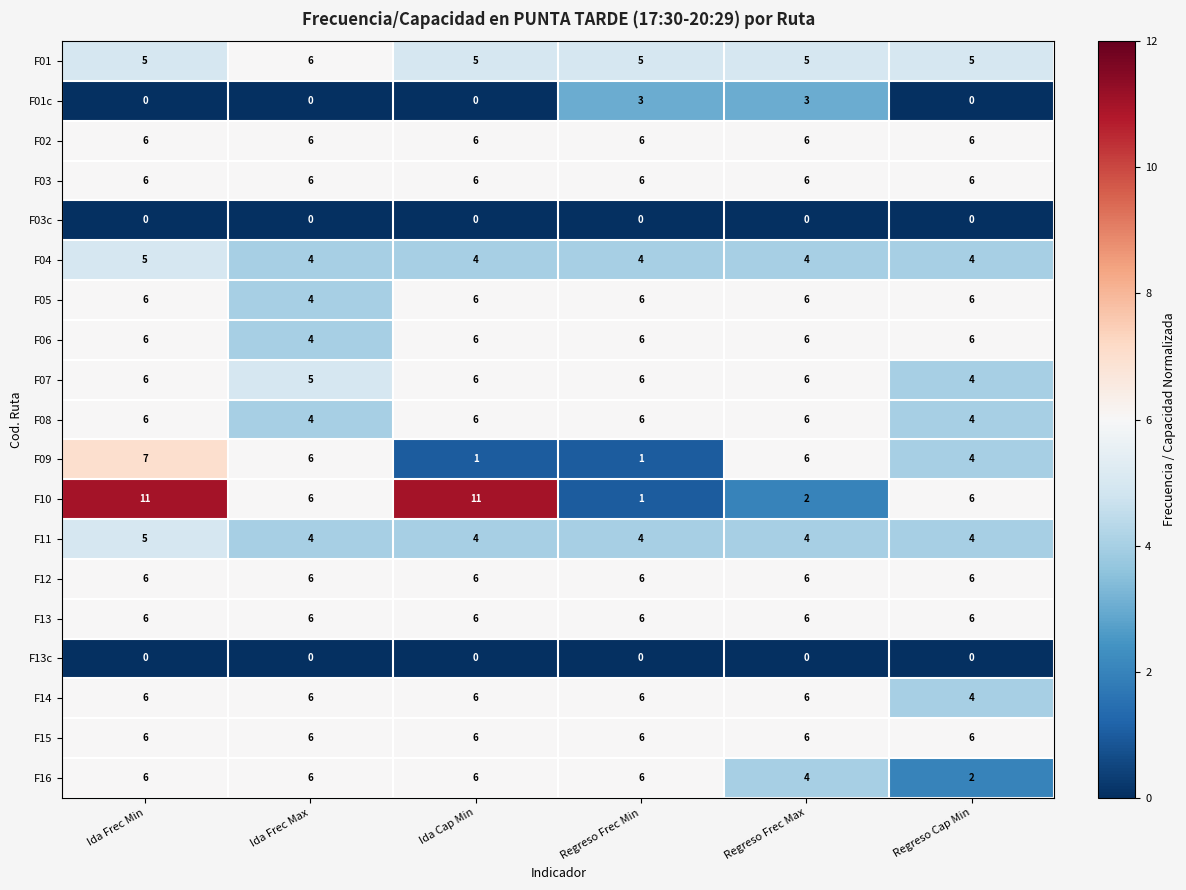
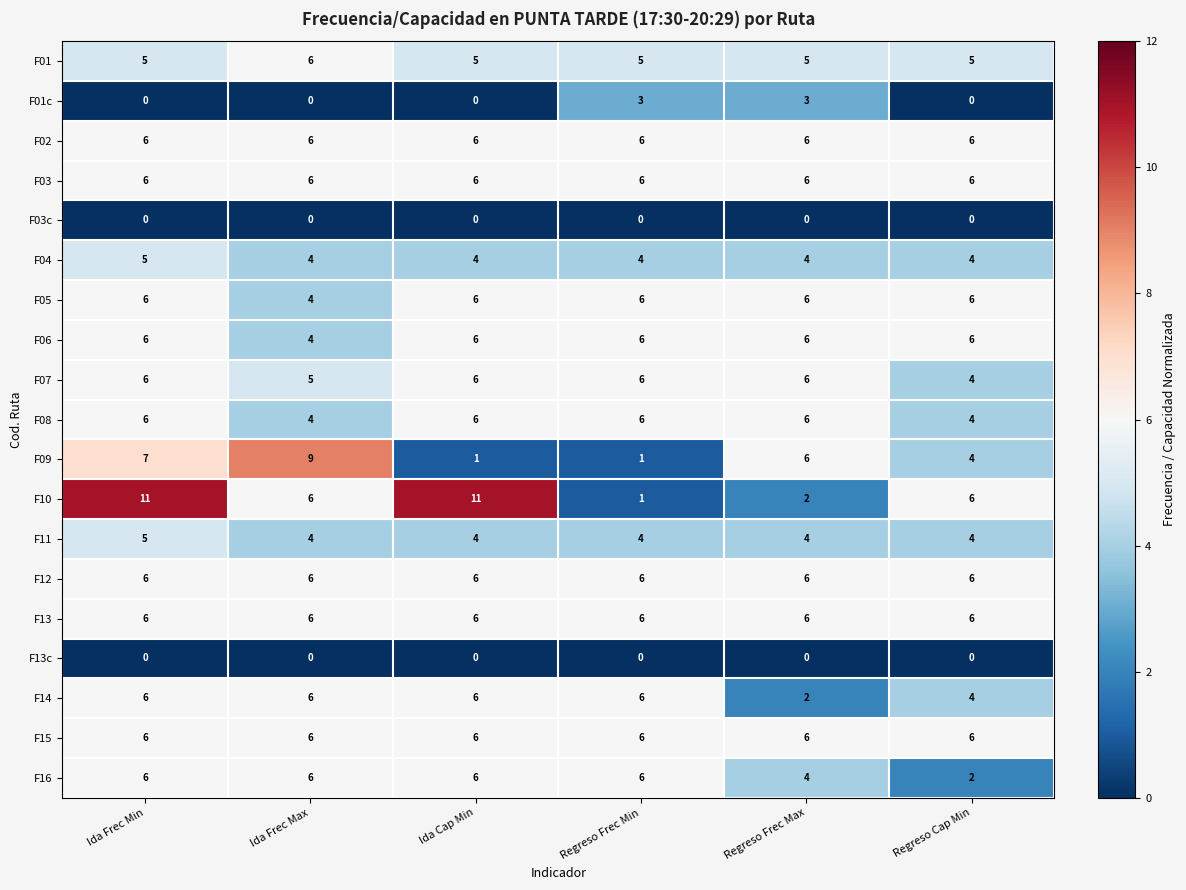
  {
    "F01": {
      "Ida Frec Min": 5,
      "Ida Frec Max": 6,
      "Ida Cap Min": 5,
      "Regreso Frec Min": 5,
      "Regreso Frec Max": 5,
      "Regreso Cap Min": 5
    },
    "F01c": {
      "Ida Frec Min": 0,
      "Ida Frec Max": 0,
      "Ida Cap Min": 0,
      "Regreso Frec Min": 3,
      "Regreso Frec Max": 3,
      "Regreso Cap Min": 0
    },
    "F02": {
      "Ida Frec Min": 6,
      "Ida Frec Max": 6,
      "Ida Cap Min": 6,
      "Regreso Frec Min": 6,
      "Regreso Frec Max": 6,
      "Regreso Cap Min": 6
    },
    "F03": {
      "Ida Frec Min": 6,
      "Ida Frec Max": 6,
      "Ida Cap Min": 6,
      "Regreso Frec Min": 6,
      "Regreso Frec Max": 6,
      "Regreso Cap Min": 6
    },
    "F03c": {
      "Ida Frec Min": 0,
      "Ida Frec Max": 0,
      "Ida Cap Min": 0,
      "Regreso Frec Min": 0,
      "Regreso Frec Max": 0,
      "Regreso Cap Min": 0
    },
    "F04": {
      "Ida Frec Min": 5,
      "Ida Frec Max": 4,
      "Ida Cap Min": 4,
      "Regreso Frec Min": 4,
      "Regreso Frec Max": 4,
      "Regreso Cap Min": 4
    },
    "F05": {
      "Ida Frec Min": 6,
      "Ida Frec Max": 4,
      "Ida Cap Min": 6,
      "Regreso Frec Min": 6,
      "Regreso Frec Max": 6,
      "Regreso Cap Min": 6
    },
    "F06": {
      "Ida Frec Min": 6,
      "Ida Frec Max": 4,
      "Ida Cap Min": 6,
      "Regreso Frec Min": 6,
      "Regreso Frec Max": 6,
      "Regreso Cap Min": 6
    },
    "F07": {
      "Ida Frec Min": 6,
      "Ida Frec Max": 5,
      "Ida Cap Min": 6,
      "Regreso Frec Min": 6,
      "Regreso Frec Max": 6,
      "Regreso Cap Min": 4
    },
    "F08": {
      "Ida Frec Min": 6,
      "Ida Frec Max": 4,
      "Ida Cap Min": 6,
      "Regreso Frec Min": 6,
      "Regreso Frec Max": 6,
      "Regreso Cap Min": 4
    },
    "F09": {
      "Ida Frec Min": 7,
-     "Ida Frec Max": 6,
+     "Ida Frec Max": 9,
      "Ida Cap Min": 1,
      "Regreso Frec Min": 1,
      "Regreso Frec Max": 6,
      "Regreso Cap Min": 4
    },
    "F10": {
      "Ida Frec Min": 11,
      "Ida Frec Max": 6,
      "Ida Cap Min": 11,
      "Regreso Frec Min": 1,
      "Regreso Frec Max": 2,
      "Regreso Cap Min": 6
    },
    "F11": {
      "Ida Frec Min": 5,
      "Ida Frec Max": 4,
      "Ida Cap Min": 4,
      "Regreso Frec Min": 4,
      "Regreso Frec Max": 4,
      "Regreso Cap Min": 4
    },
    "F12": {
      "Ida Frec Min": 6,
      "Ida Frec Max": 6,
      "Ida Cap Min": 6,
      "Regreso Frec Min": 6,
      "Regreso Frec Max": 6,
      "Regreso Cap Min": 6
    },
    "F13": {
      "Ida Frec Min": 6,
      "Ida Frec Max": 6,
      "Ida Cap Min": 6,
      "Regreso Frec Min": 6,
      "Regreso Frec Max": 6,
      "Regreso Cap Min": 6
    },
    "F13c": {
      "Ida Frec Min": 0,
      "Ida Frec Max": 0,
      "Ida Cap Min": 0,
      "Regreso Frec Min": 0,
      "Regreso Frec Max": 0,
      "Regreso Cap Min": 0
    },
    "F14": {
      "Ida Frec Min": 6,
      "Ida Frec Max": 6,
      "Ida Cap Min": 6,
      "Regreso Frec Min": 6,
-     "Regreso Frec Max": 6,
+     "Regreso Frec Max": 2,
      "Regreso Cap Min": 4
    },
    "F15": {
      "Ida Frec Min": 6,
      "Ida Frec Max": 6,
      "Ida Cap Min": 6,
      "Regreso Frec Min": 6,
      "Regreso Frec Max": 6,
      "Regreso Cap Min": 6
    },
    "F16": {
      "Ida Frec Min": 6,
      "Ida Frec Max": 6,
      "Ida Cap Min": 6,
      "Regreso Frec Min": 6,
      "Regreso Frec Max": 4,
      "Regreso Cap Min": 2
    }
  }
